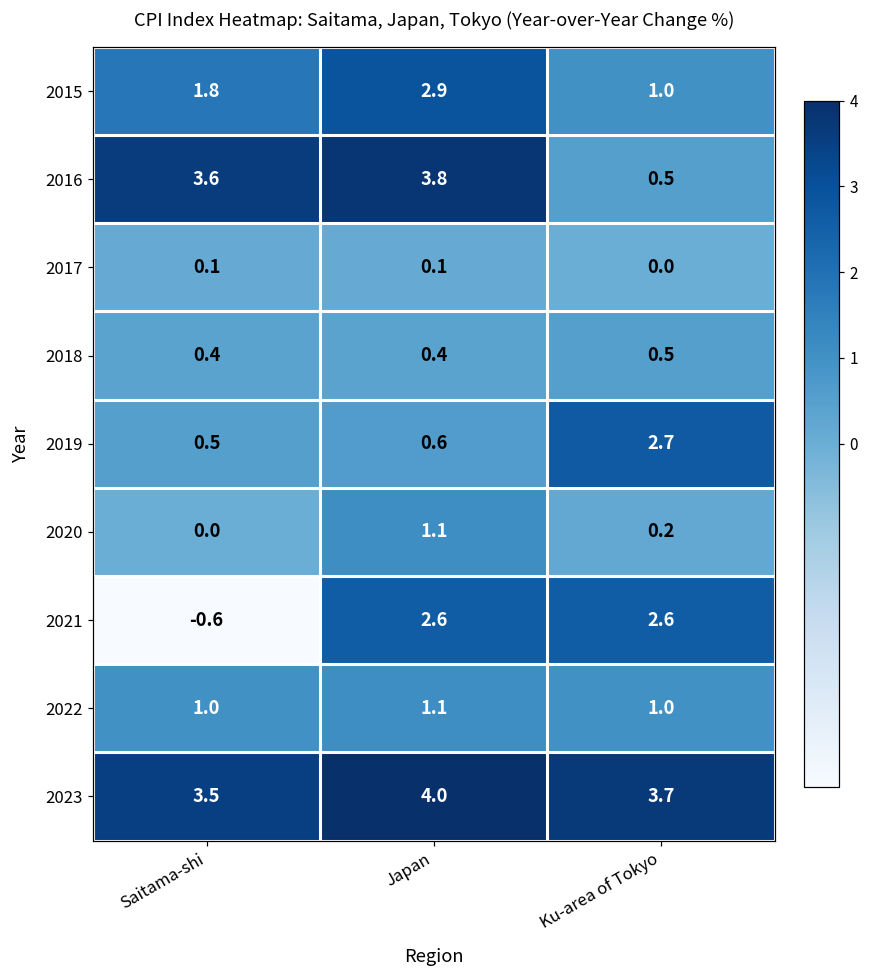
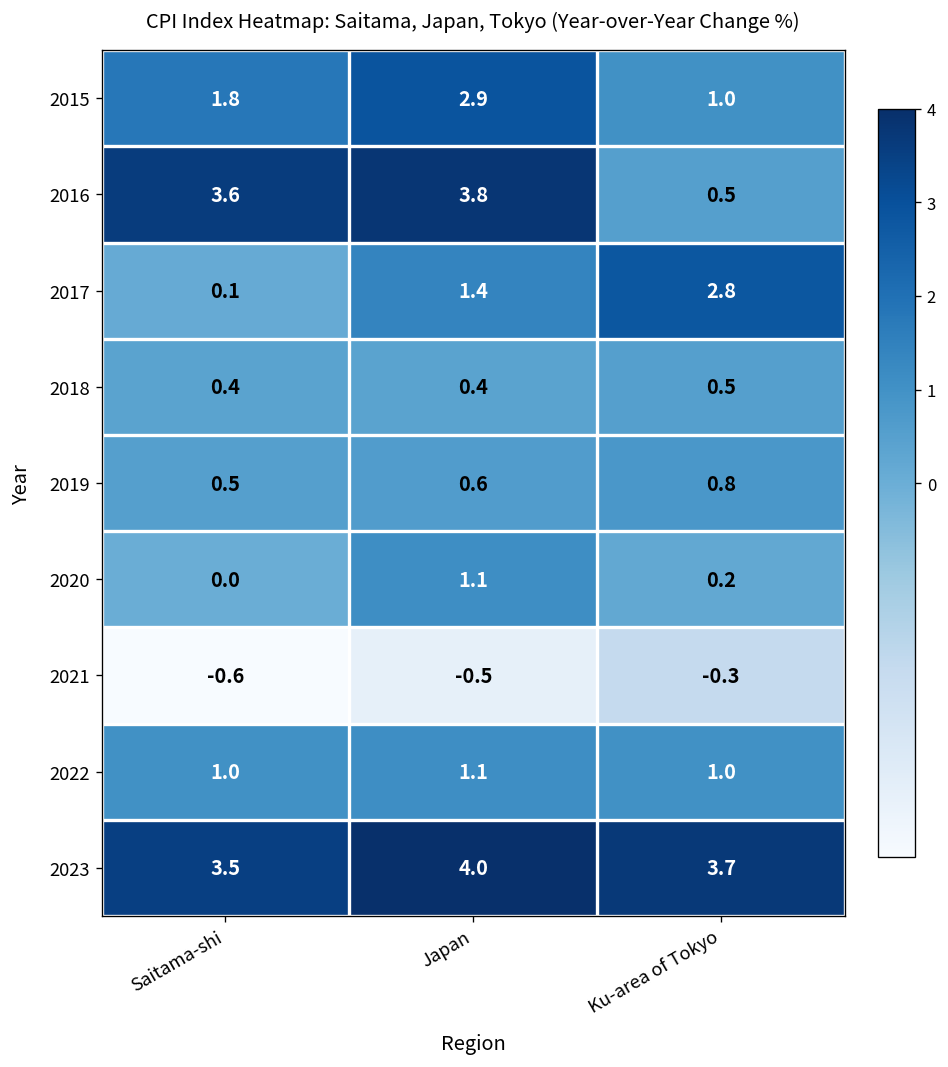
  {
    "2015": {
      "Saitama-shi": 1.8,
      "Japan": 2.9,
      "Ku-area of Tokyo": 1.0
    },
    "2016": {
      "Saitama-shi": 3.6,
      "Japan": 3.8,
      "Ku-area of Tokyo": 0.5
    },
    "2017": {
      "Saitama-shi": 0.1,
-     "Japan": 0.1,
-     "Ku-area of Tokyo": 0.0
+     "Japan": 1.4,
+     "Ku-area of Tokyo": 2.8
    },
    "2018": {
      "Saitama-shi": 0.4,
      "Japan": 0.4,
      "Ku-area of Tokyo": 0.5
    },
    "2019": {
      "Saitama-shi": 0.5,
      "Japan": 0.6,
-     "Ku-area of Tokyo": 2.7
+     "Ku-area of Tokyo": 0.8
    },
    "2020": {
      "Saitama-shi": 0.0,
      "Japan": 1.1,
      "Ku-area of Tokyo": 0.2
    },
    "2021": {
      "Saitama-shi": -0.6,
-     "Japan": 2.6,
-     "Ku-area of Tokyo": 2.6
+     "Japan": -0.5,
+     "Ku-area of Tokyo": -0.3
    },
    "2022": {
      "Saitama-shi": 1.0,
      "Japan": 1.1,
      "Ku-area of Tokyo": 1.0
    },
    "2023": {
      "Saitama-shi": 3.5,
      "Japan": 4.0,
      "Ku-area of Tokyo": 3.7
    }
  }
